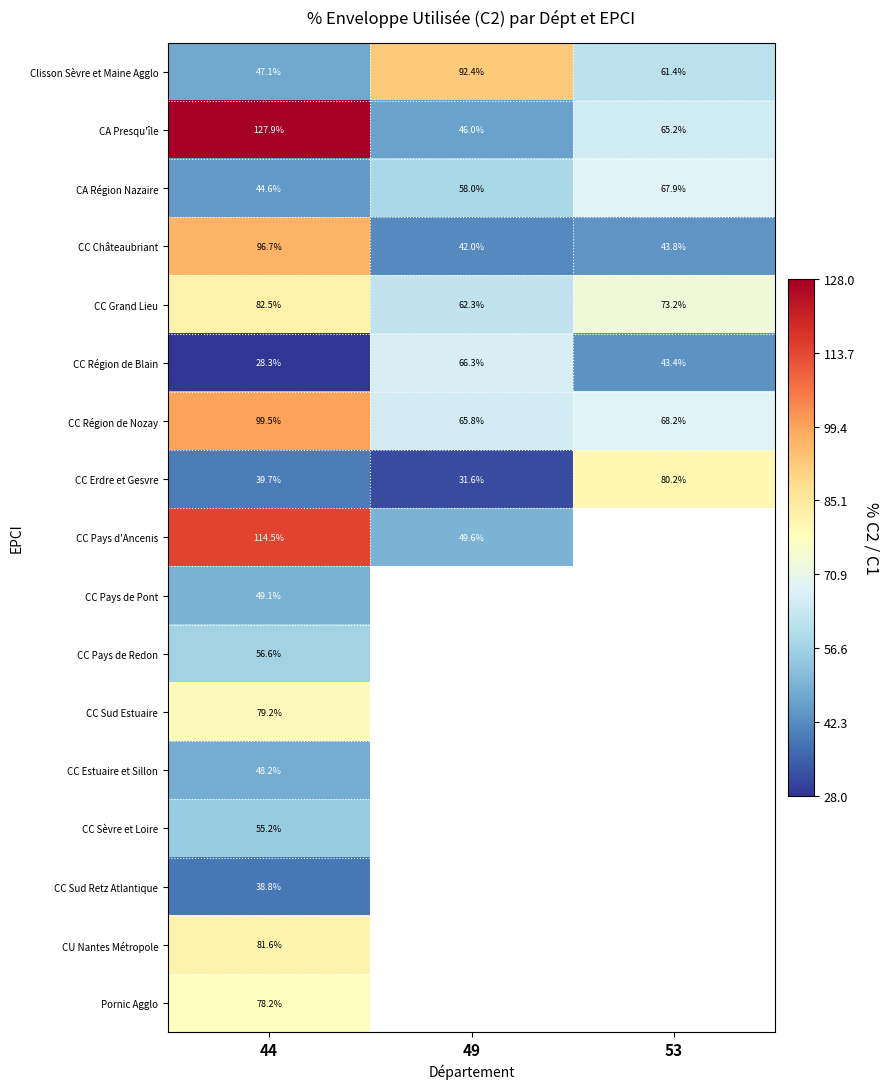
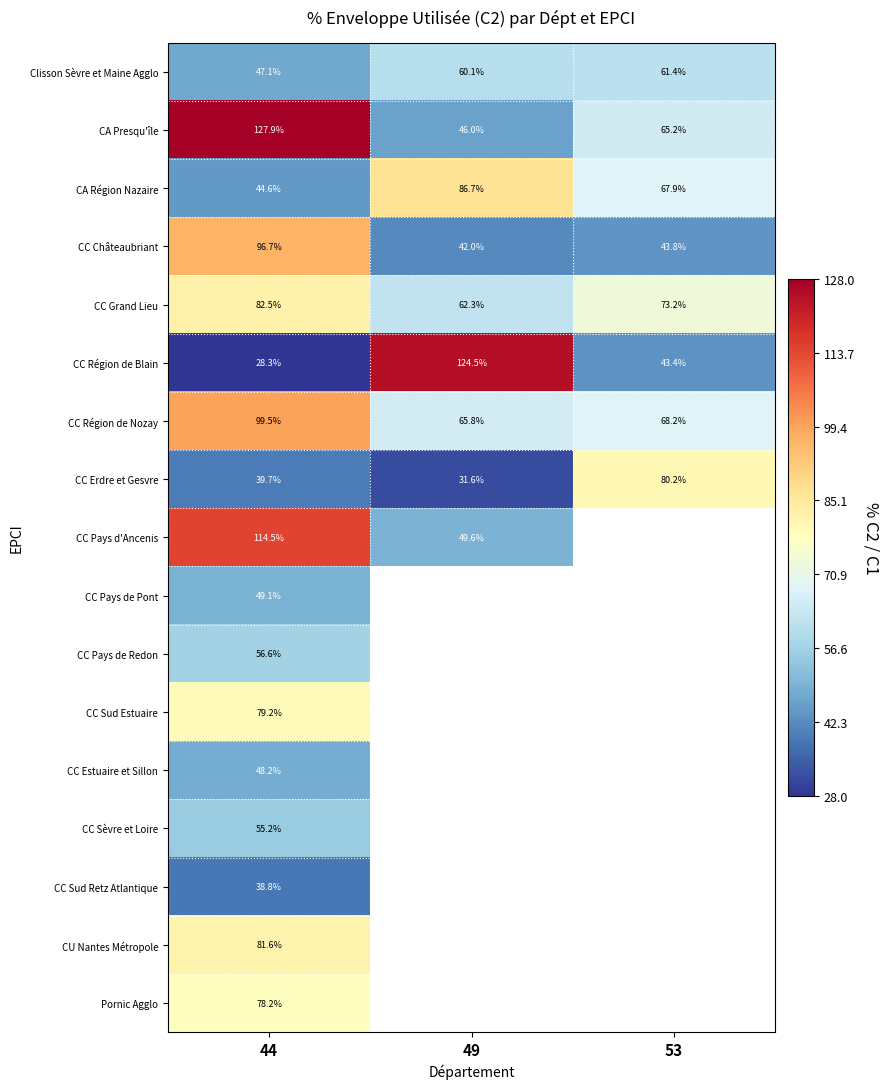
  {
    "Clisson Sèvre et Maine Agglo": {
      "44": "47.1%",
-     "49": "92.4%",
+     "49": "60.1%",
      "53": "61.4%"
    },
    "CA Presqu'île": {
      "44": "127.9%",
      "49": "46.0%",
      "53": "65.2%"
    },
    "CA Région Nazaire": {
      "44": "44.6%",
-     "49": "58.0%",
+     "49": "86.7%",
      "53": "67.9%"
    },
    "CC Châteaubriant": {
      "44": "96.7%",
      "49": "42.0%",
      "53": "43.8%"
    },
    "CC Grand Lieu": {
      "44": "82.5%",
      "49": "62.3%",
      "53": "73.2%"
    },
    "CC Région de Blain": {
      "44": "28.3%",
-     "49": "66.3%",
+     "49": "124.5%",
      "53": "43.4%"
    },
    "CC Région de Nozay": {
      "44": "99.5%",
      "49": "65.8%",
      "53": "68.2%"
    },
    "CC Erdre et Gesvre": {
      "44": "39.7%",
      "49": "31.6%",
      "53": "80.2%"
    },
    "CC Pays d'Ancenis": {
      "44": "114.5%",
      "49": "49.6%"
    },
    "CC Pays de Pont": {
      "44": "49.1%"
    },
    "CC Pays de Redon": {
      "44": "56.6%"
    },
    "CC Sud Estuaire": {
      "44": "79.2%"
    },
    "CC Estuaire et Sillon": {
      "44": "48.2%"
    },
    "CC Sèvre et Loire": {
      "44": "55.2%"
    },
    "CC Sud Retz Atlantique": {
      "44": "38.8%"
    },
    "CU Nantes Métropole": {
      "44": "81.6%"
    },
    "Pornic Agglo": {
      "44": "78.2%"
    }
  }
